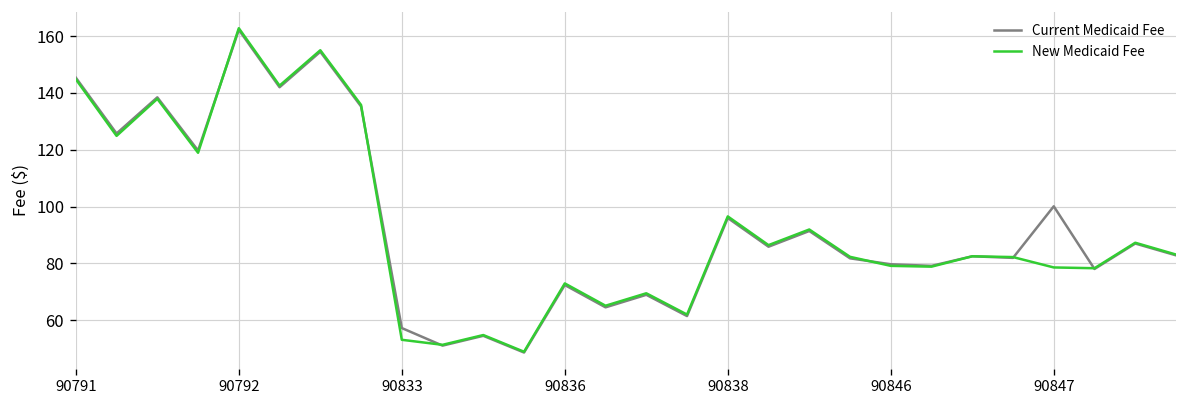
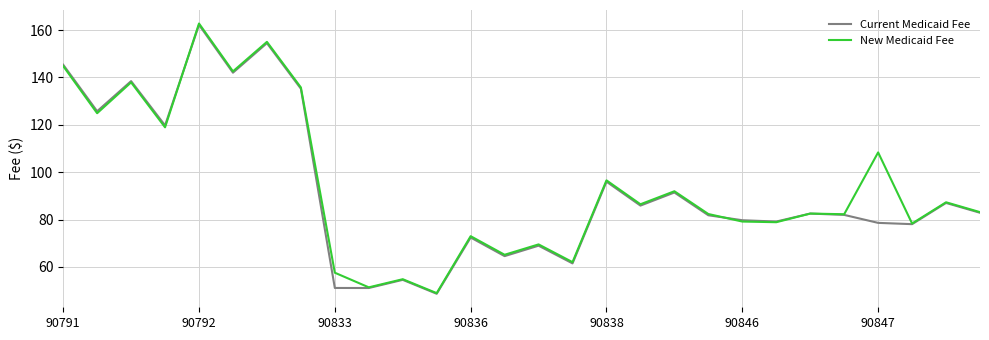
  {
    "Current Medicaid Fee": {
-     "90833": 57,
-     "90847": 100
+     "90833": 51,
+     "90847": 79
    },
    "New Medicaid Fee": {
-     "90833": 53,
-     "90847": 79
+     "90833": 58,
+     "90847": 108
    }
  }
